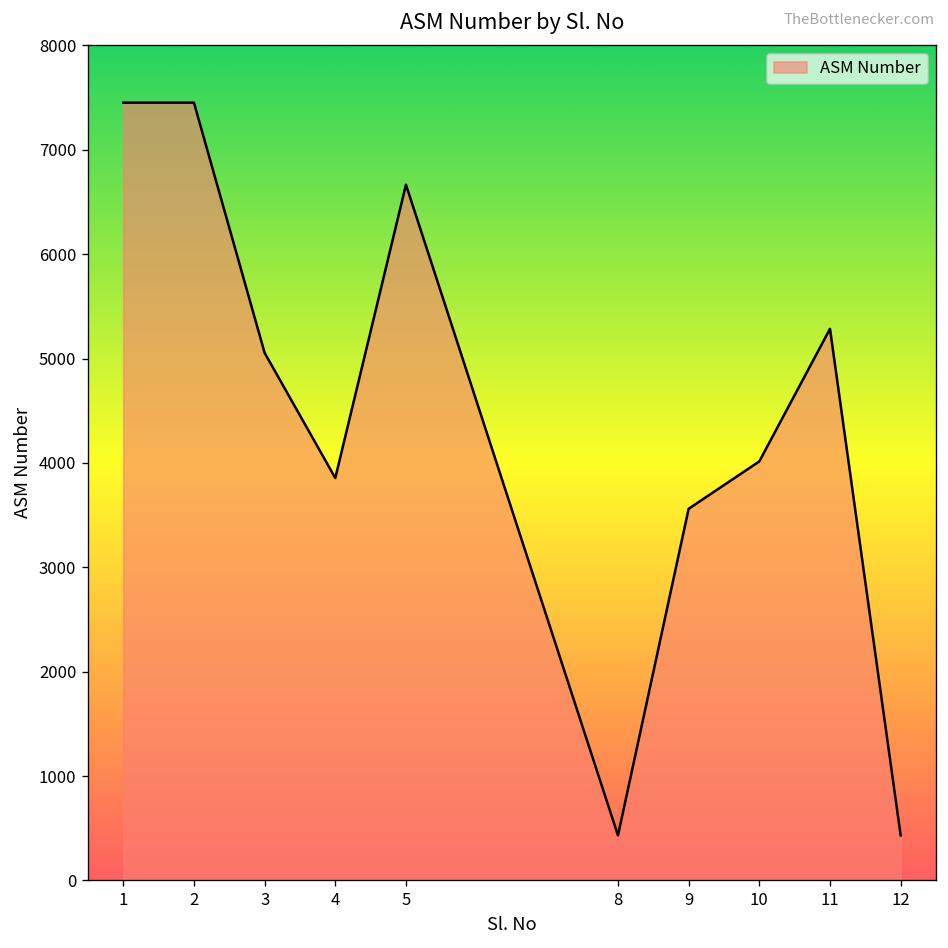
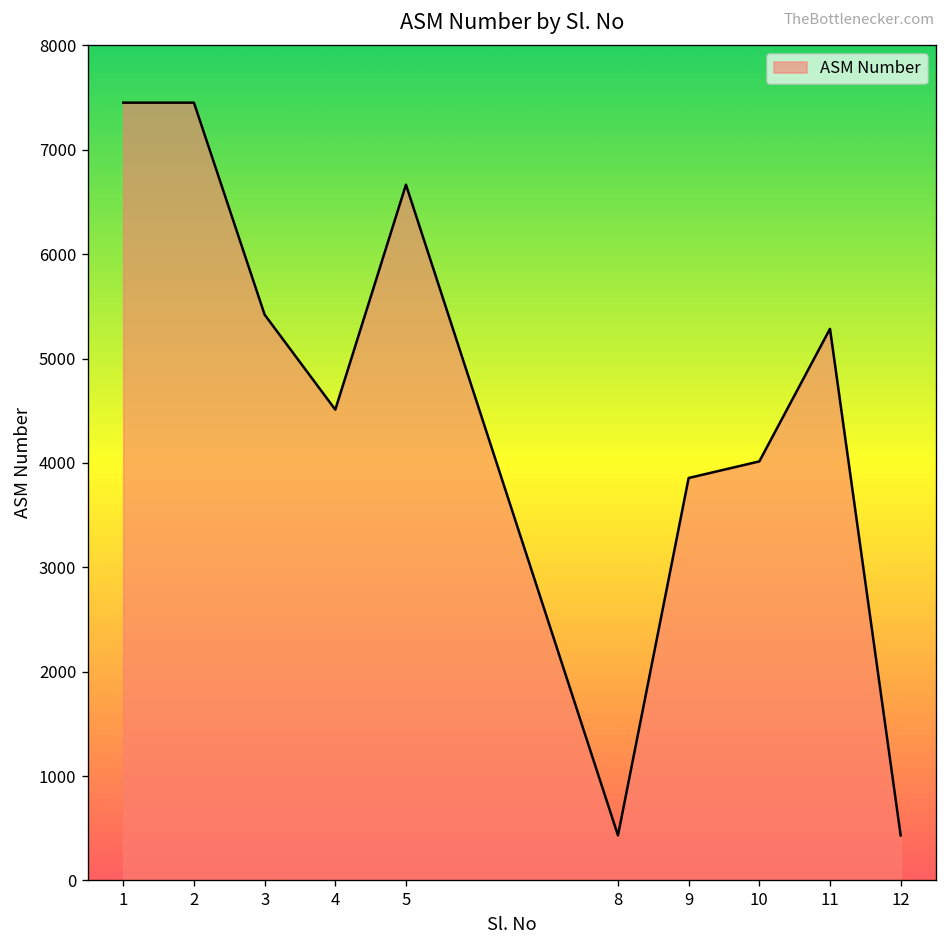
  {
    "1": 7500,
    "2": 7500,
-   "3": 5100,
-   "4": 3900,
+   "3": 5400,
+   "4": 4500,
    "5": 6700,
    "8": 400,
-   "9": 3600,
+   "9": 3900,
    "10": 4000,
    "11": 5300,
    "12": 400
  }
